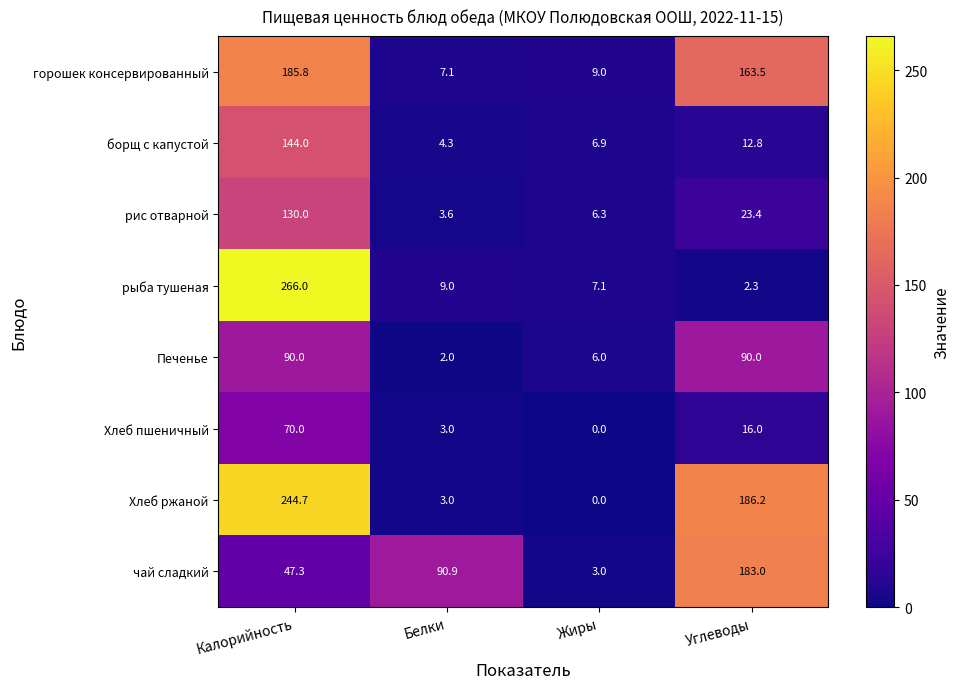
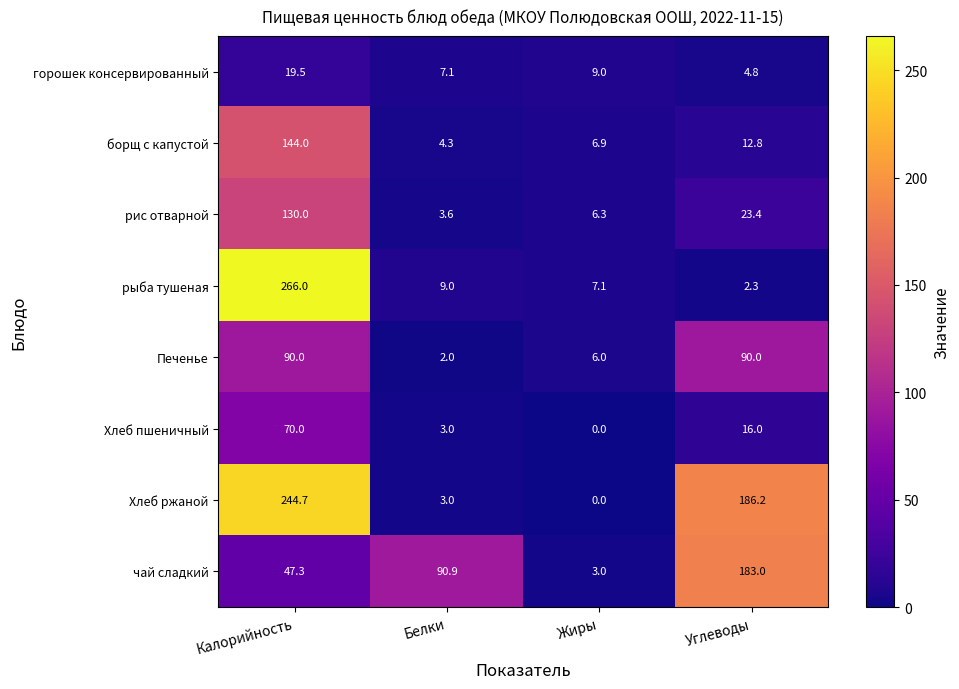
  {
    "горошек консервированный": {
-     "Калорийность": 185.8,
+     "Калорийность": 19.5,
      "Белки": 7.1,
      "Жиры": 9.0,
-     "Углеводы": 163.5
+     "Углеводы": 4.8
    },
    "борщ с капустой": {
      "Калорийность": 144.0,
      "Белки": 4.3,
      "Жиры": 6.9,
      "Углеводы": 12.8
    },
    "рис отварной": {
      "Калорийность": 130.0,
      "Белки": 3.6,
      "Жиры": 6.3,
      "Углеводы": 23.4
    },
    "рыба тушеная": {
      "Калорийность": 266.0,
      "Белки": 9.0,
      "Жиры": 7.1,
      "Углеводы": 2.3
    },
    "Печенье": {
      "Калорийность": 90.0,
      "Белки": 2.0,
      "Жиры": 6.0,
      "Углеводы": 90.0
    },
    "Хлеб пшеничный": {
      "Калорийность": 70.0,
      "Белки": 3.0,
      "Жиры": 0.0,
      "Углеводы": 16.0
    },
    "Хлеб ржаной": {
      "Калорийность": 244.7,
      "Белки": 3.0,
      "Жиры": 0.0,
      "Углеводы": 186.2
    },
    "чай сладкий": {
      "Калорийность": 47.3,
      "Белки": 90.9,
      "Жиры": 3.0,
      "Углеводы": 183.0
    }
  }
